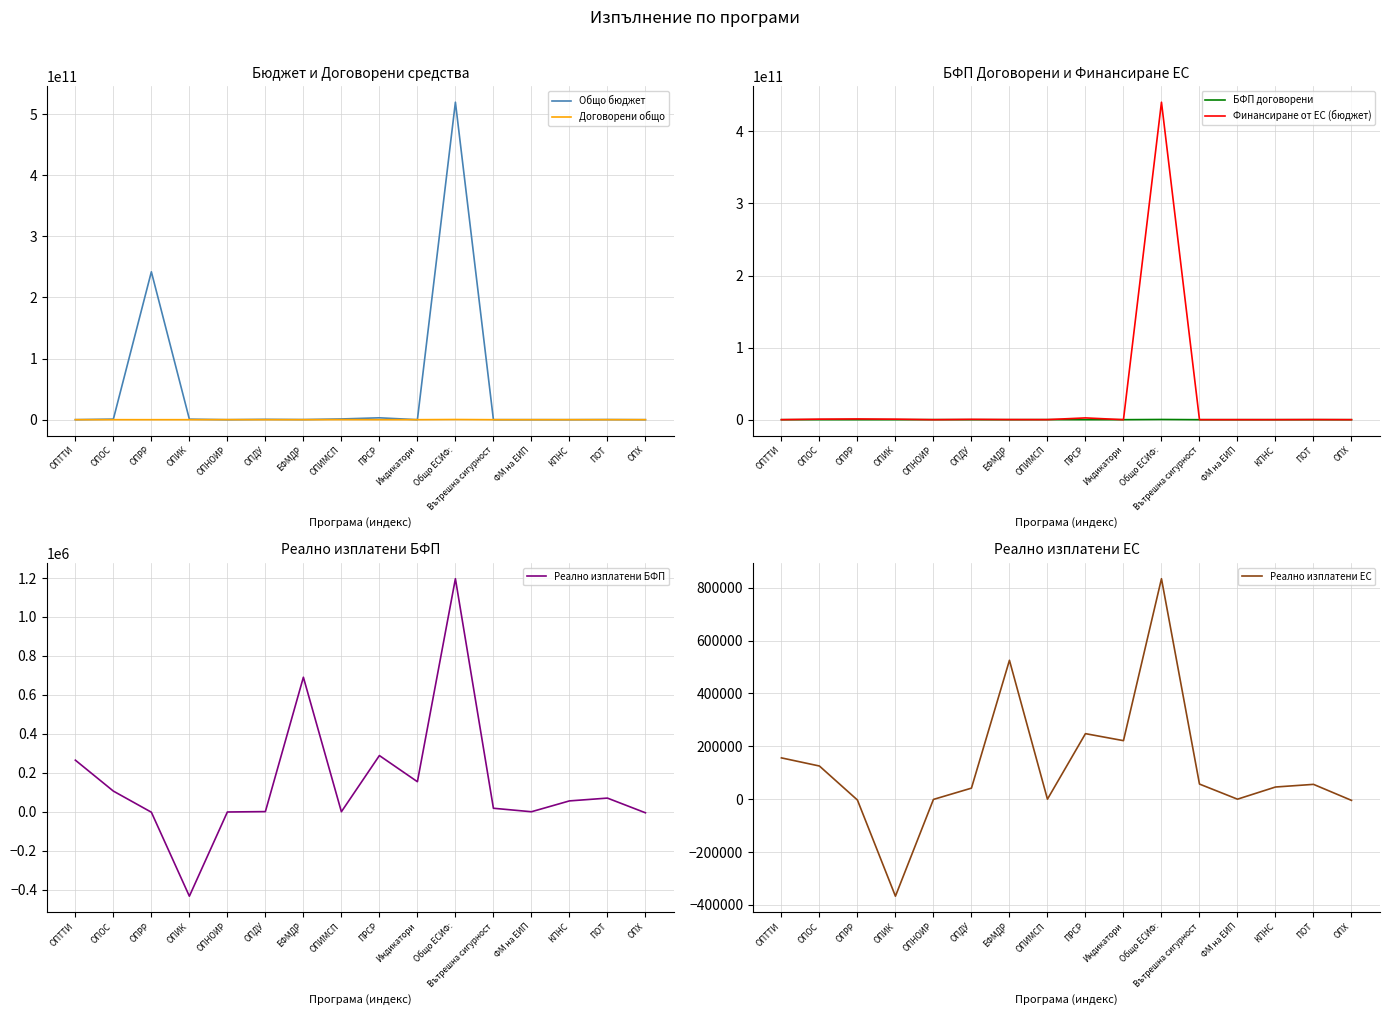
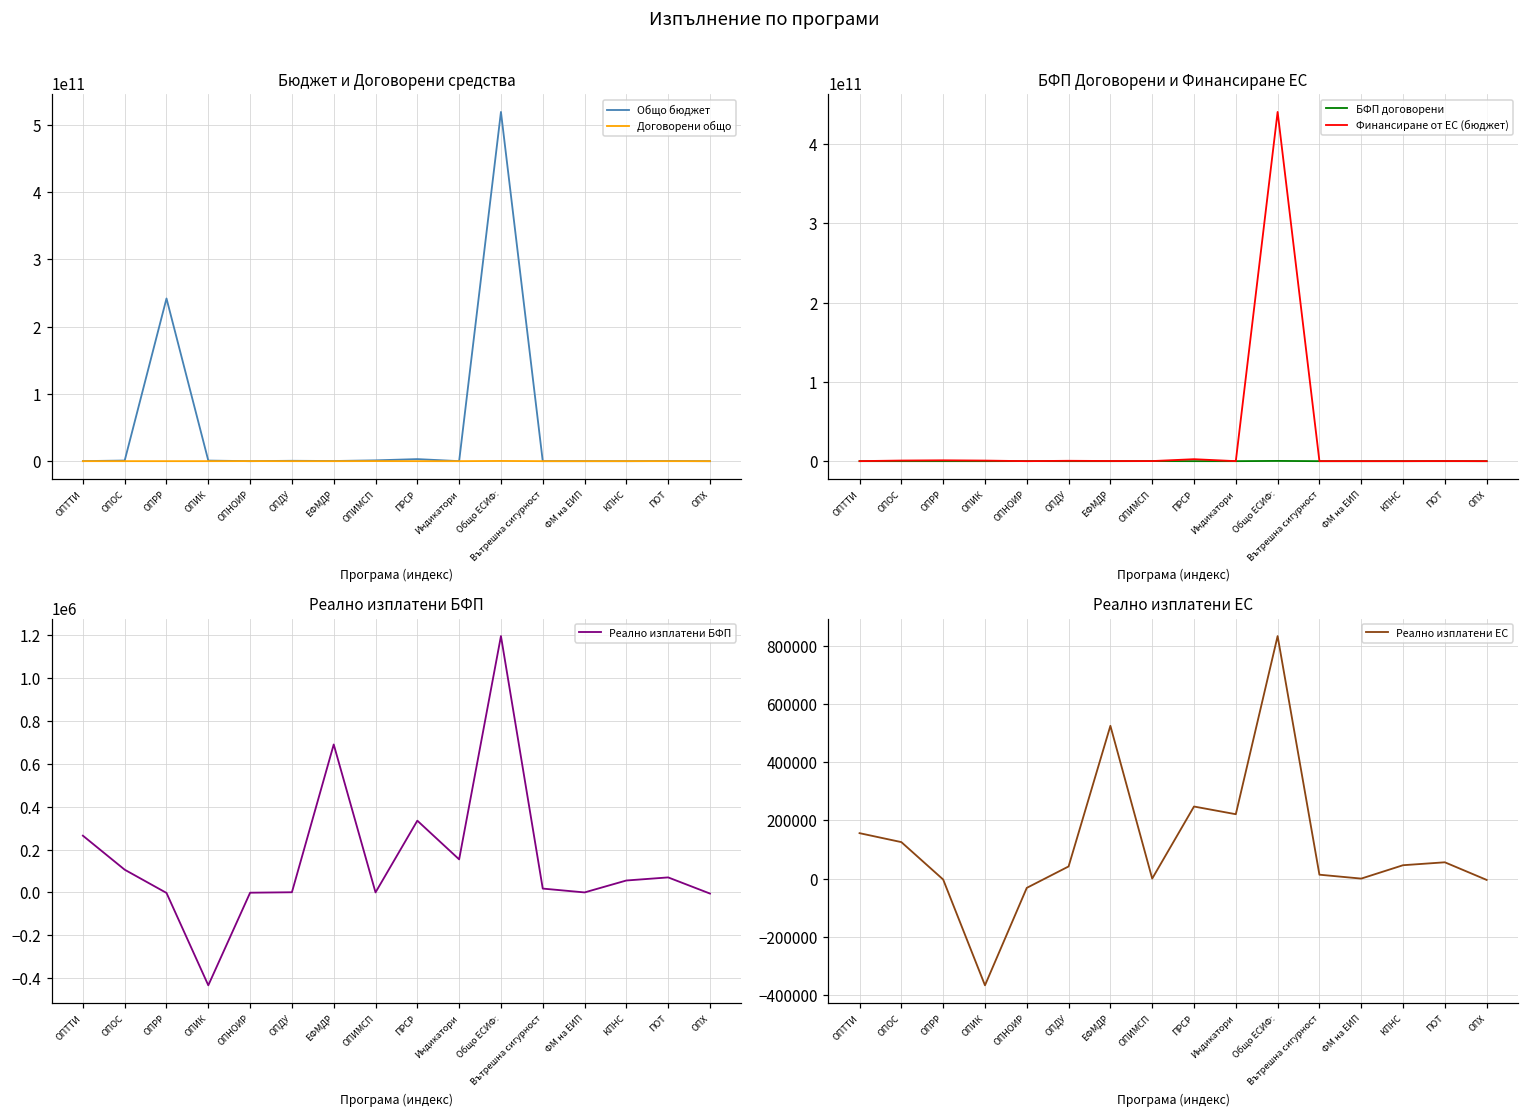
  {
    "Бюджет и Договорени средства": {
      "Общо бюджет": {
        "ОПРР": 240000000000,
        "Общо ЕСИФ:": 520000000000
      },
      "Договорени общо": {
        "ОПРР": 0,
        "Общо ЕСИФ:": 0
      }
    },
    "БФП Договорени и Финансиране ЕС": {
      "БФП договорени": {
        "Общо ЕСИФ:": 0
      },
      "Финансиране от ЕС (бюджет)": {
        "Общо ЕСИФ:": 440000000000
      }
    },
    "Реално изплатени БФП": {
      "ОПТТИ": 260000,
      "ОПОС": 110000,
      "ОПРР": 0,
      "ОПИК": -430000,
      "ОПНОИР": 0,
      "ОПДУ": 0,
      "ЕФМДР": 690000,
      "ОПИМСП": 0,
-     "ПРСР": 290000,
+     "ПРСР": 330000,
      "Индикатори": 150000,
      "Общо ЕСИФ:": 1200000,
      "Вътрешна сигурност": 20000,
      "ФМ на ЕИП": 0,
      "КПНС": 60000,
      "ПОТ": 70000,
      "ОПХ": -10000
    },
    "Реално изплатени ЕС": {
      "ОПТТИ": 160000,
      "ОПОС": 130000,
      "ОПРР": 0,
      "ОПИК": -370000,
-     "ОПНОИР": 0,
+     "ОПНОИР": -30000,
      "ОПДУ": 40000,
      "ЕФМДР": 530000,
      "ОПИМСП": 0,
      "ПРСР": 250000,
      "Индикатори": 220000,
      "Общо ЕСИФ:": 830000,
-     "Вътрешна сигурност": 60000,
+     "Вътрешна сигурност": 10000,
      "ФМ на ЕИП": 0,
      "КПНС": 50000,
      "ПОТ": 60000,
      "ОПХ": 0
    }
  }
